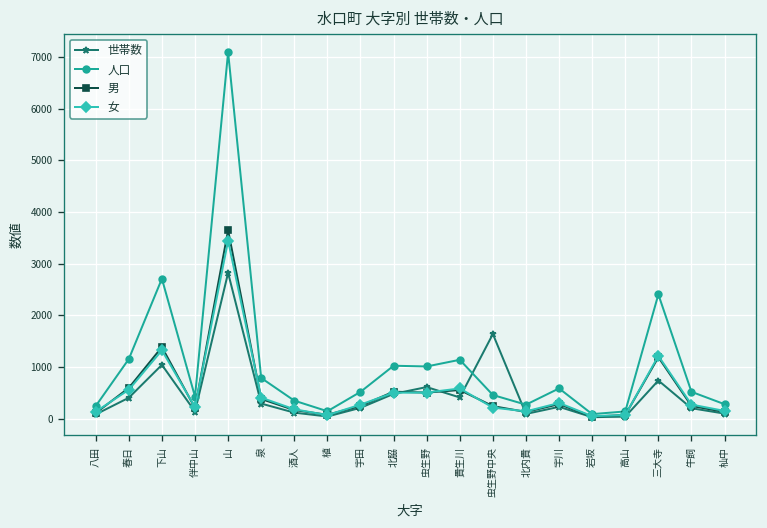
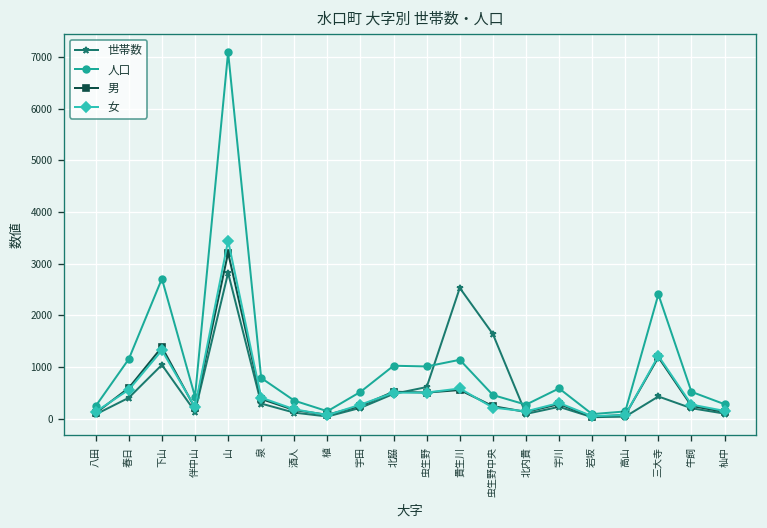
  {
    "世帯数": {
      "春日": 400,
      "下山": 1000,
      "伴中山": 100,
      "山": 2800,
      "泉": 300,
      "虫生野": 600,
-     "貴生川": 400,
+     "貴生川": 2500,
      "虫生野中央": 1600,
-     "三大寺": 700
+     "三大寺": 400
    },
    "男": {
      "下山": 1400,
-     "山": 3600
+     "山": 3200
    }
  }
